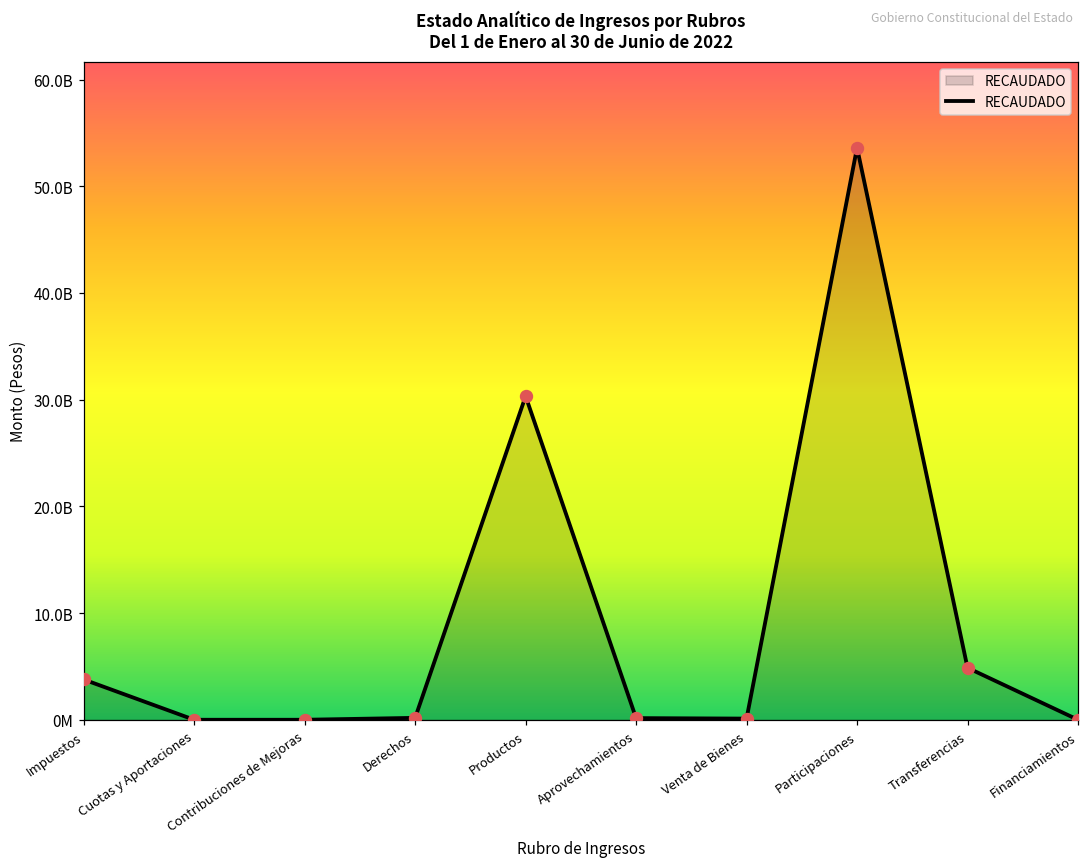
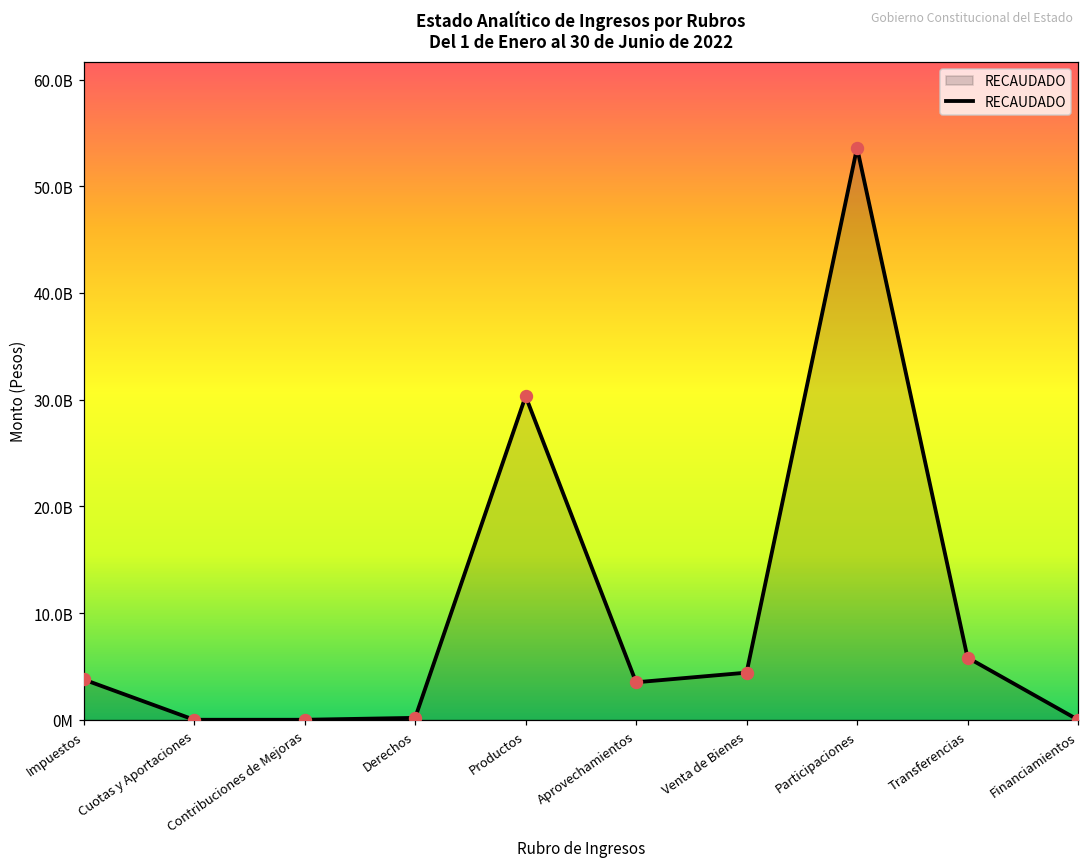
  {
    "Impuestos": 4000000000,
    "Cuotas y Aportaciones": 0,
    "Contribuciones de Mejoras": 0,
    "Derechos": 0,
    "Productos": 30000000000,
-   "Aprovechamientos": 0,
-   "Venta de Bienes": 0,
+   "Aprovechamientos": 4000000000,
+   "Venta de Bienes": 4000000000,
    "Participaciones": 54000000000,
-   "Transferencias": 5000000000,
+   "Transferencias": 6000000000,
    "Financiamientos": 0
  }
